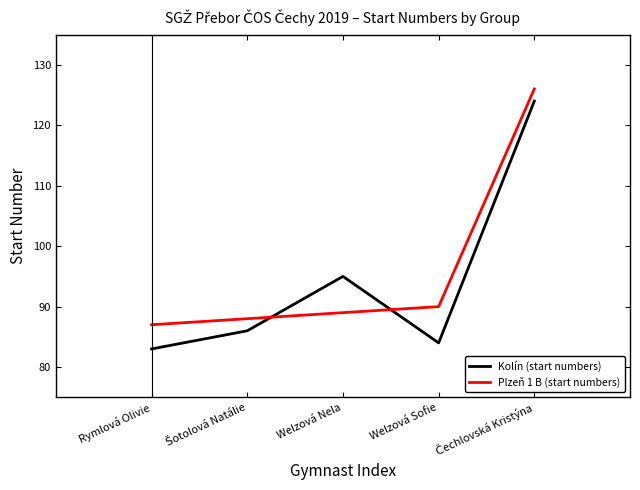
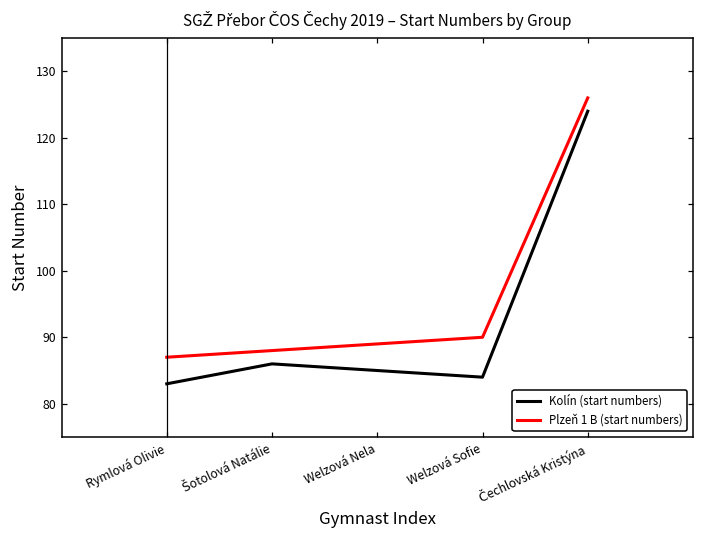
  {
    "Kolín (start numbers)": {
      "Rymlová Olivie": 83,
      "Šotolová Natálie": 86,
-     "Welzová Nela": 95,
+     "Welzová Nela": 85,
      "Welzová Sofie": 84,
      "Čechlovská Kristýna": 124
    },
    "Plzeň 1 B (start numbers)": {
      "Rymlová Olivie": 87,
      "Šotolová Natálie": 88,
      "Welzová Nela": 89,
      "Welzová Sofie": 90,
      "Čechlovská Kristýna": 126
    }
  }
